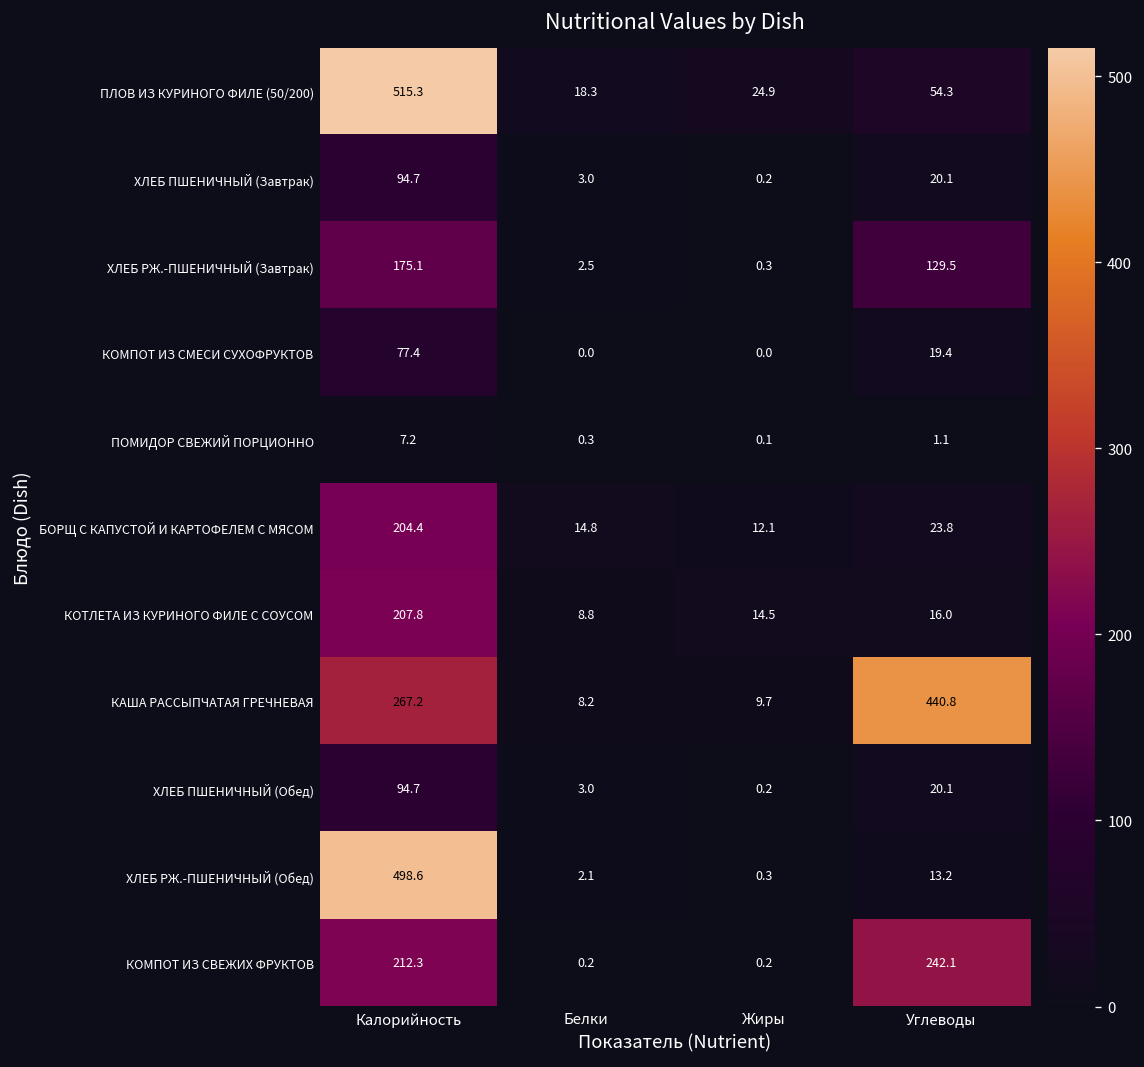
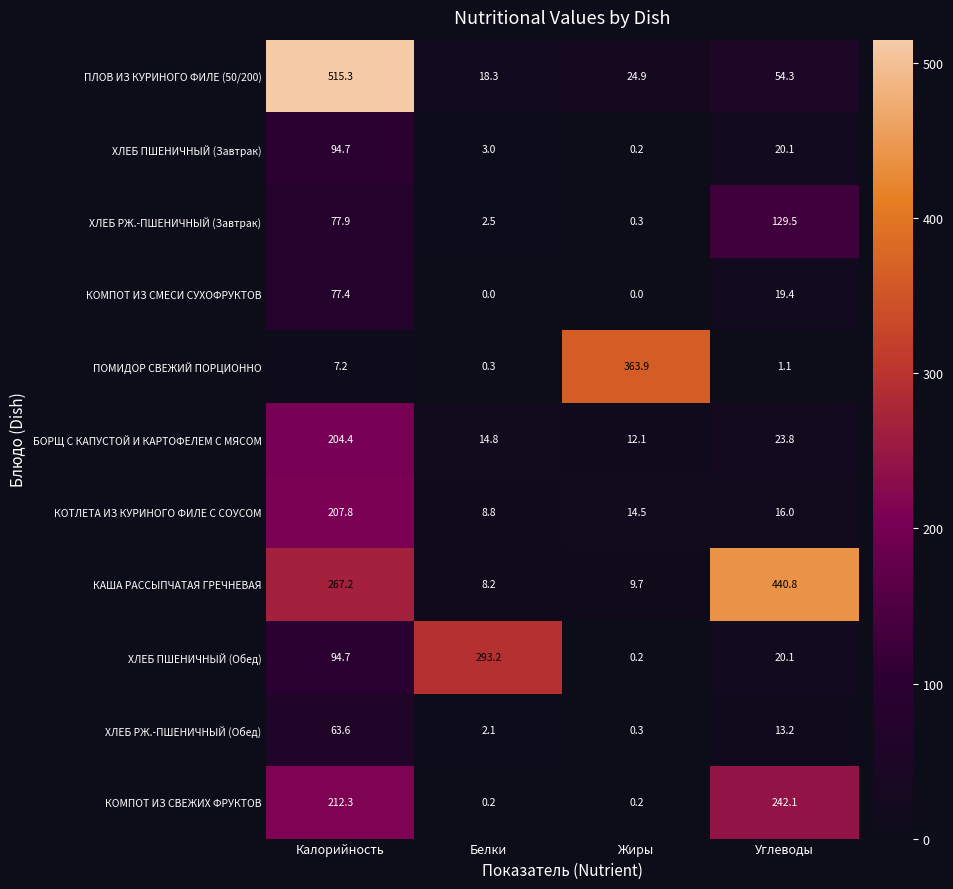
  {
    "ПЛОВ ИЗ КУРИНОГО ФИЛЕ (50/200)": {
      "Калорийность": 515.3,
      "Белки": 18.3,
      "Жиры": 24.9,
      "Углеводы": 54.3
    },
    "ХЛЕБ ПШЕНИЧНЫЙ (Завтрак)": {
      "Калорийность": 94.7,
      "Белки": 3.0,
      "Жиры": 0.2,
      "Углеводы": 20.1
    },
    "ХЛЕБ РЖ.-ПШЕНИЧНЫЙ (Завтрак)": {
-     "Калорийность": 175.1,
+     "Калорийность": 77.9,
      "Белки": 2.5,
      "Жиры": 0.3,
      "Углеводы": 129.5
    },
    "КОМПОТ ИЗ СМЕСИ СУХОФРУКТОВ": {
      "Калорийность": 77.4,
      "Белки": 0.0,
      "Жиры": 0.0,
      "Углеводы": 19.4
    },
    "ПОМИДОР СВЕЖИЙ ПОРЦИОННО": {
      "Калорийность": 7.2,
      "Белки": 0.3,
-     "Жиры": 0.1,
+     "Жиры": 363.9,
      "Углеводы": 1.1
    },
    "БОРЩ С КАПУСТОЙ И КАРТОФЕЛЕМ С МЯСОМ": {
      "Калорийность": 204.4,
      "Белки": 14.8,
      "Жиры": 12.1,
      "Углеводы": 23.8
    },
    "КОТЛЕТА ИЗ КУРИНОГО ФИЛЕ С СОУСОМ": {
      "Калорийность": 207.8,
      "Белки": 8.8,
      "Жиры": 14.5,
      "Углеводы": 16.0
    },
    "КАША РАССЫПЧАТАЯ ГРЕЧНЕВАЯ": {
      "Калорийность": 267.2,
      "Белки": 8.2,
      "Жиры": 9.7,
      "Углеводы": 440.8
    },
    "ХЛЕБ ПШЕНИЧНЫЙ (Обед)": {
      "Калорийность": 94.7,
-     "Белки": 3.0,
+     "Белки": 293.2,
      "Жиры": 0.2,
      "Углеводы": 20.1
    },
    "ХЛЕБ РЖ.-ПШЕНИЧНЫЙ (Обед)": {
-     "Калорийность": 498.6,
+     "Калорийность": 63.6,
      "Белки": 2.1,
      "Жиры": 0.3,
      "Углеводы": 13.2
    },
    "КОМПОТ ИЗ СВЕЖИХ ФРУКТОВ": {
      "Калорийность": 212.3,
      "Белки": 0.2,
      "Жиры": 0.2,
      "Углеводы": 242.1
    }
  }
